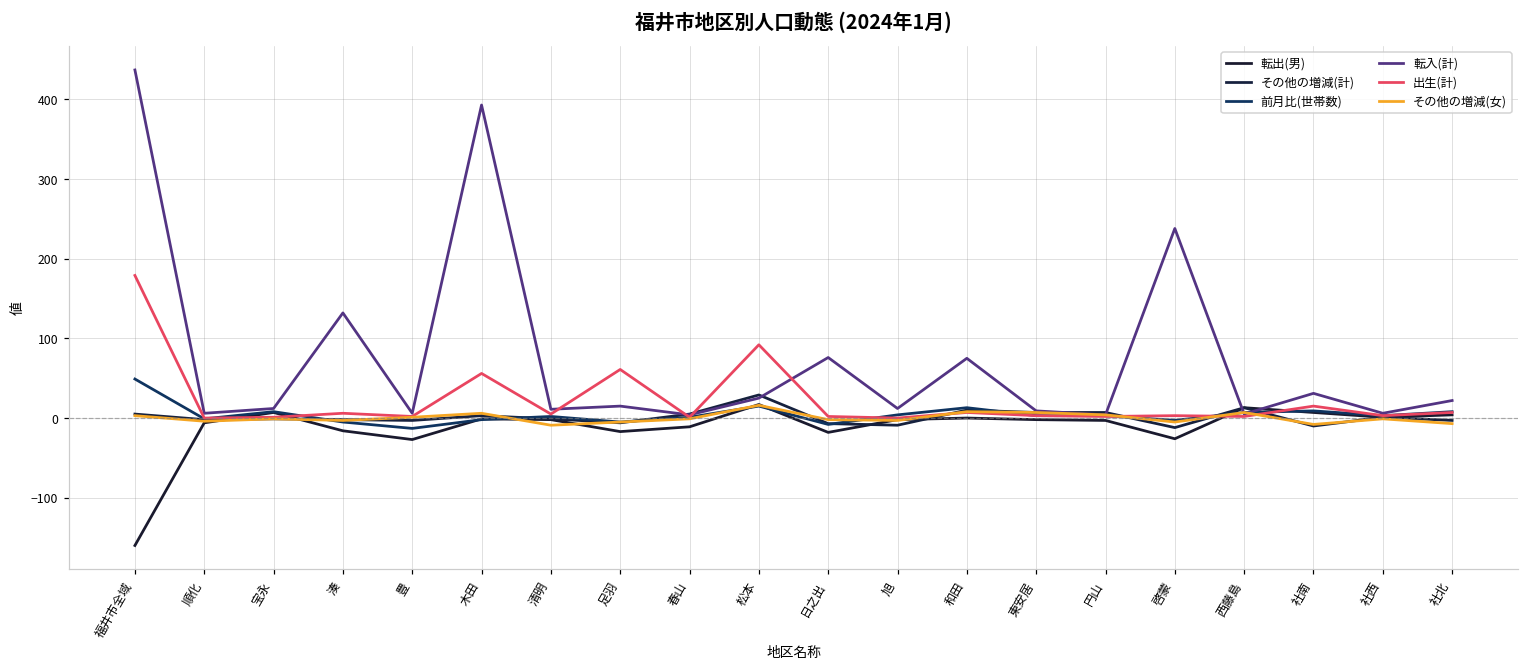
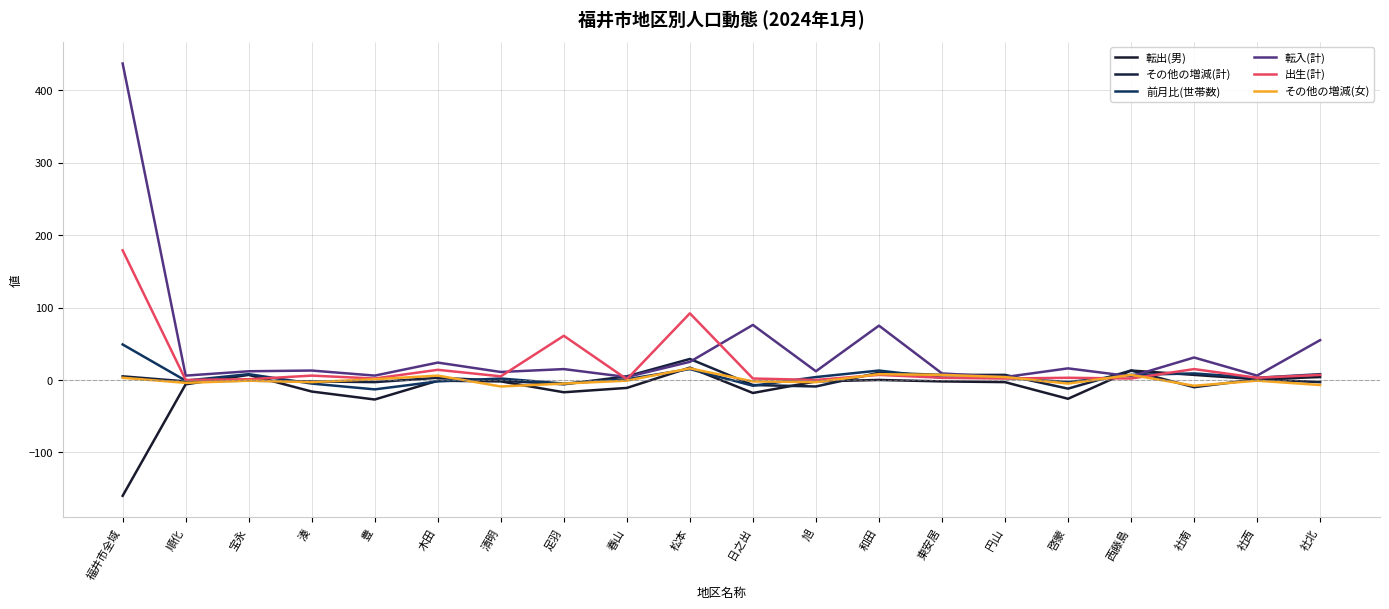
  {
    "転入(計)": {
      "福井市全域": 440,
      "順化": 10,
      "宝永": 10,
-     "湊": 130,
+     "湊": 10,
      "豊": 10,
-     "木田": 390,
+     "木田": 20,
      "清明": 10,
      "足羽": 20,
      "松本": 30,
      "日之出": 80,
      "旭": 10,
      "和田": 80,
-     "啓蒙": 240,
+     "啓蒙": 20,
      "社南": 30,
-     "社北": 20
+     "社北": 60
    },
    "出生(計)": {
      "福井市全域": 180,
      "湊": 10,
-     "木田": 60,
+     "木田": 10,
      "足羽": 60,
      "松本": 90,
      "日之出": 0,
      "啓蒙": 0,
      "社南": 20
    },
    "その他の増減(女)": {
      "清明": -10,
      "日之出": 0,
      "社北": -10
    }
  }
